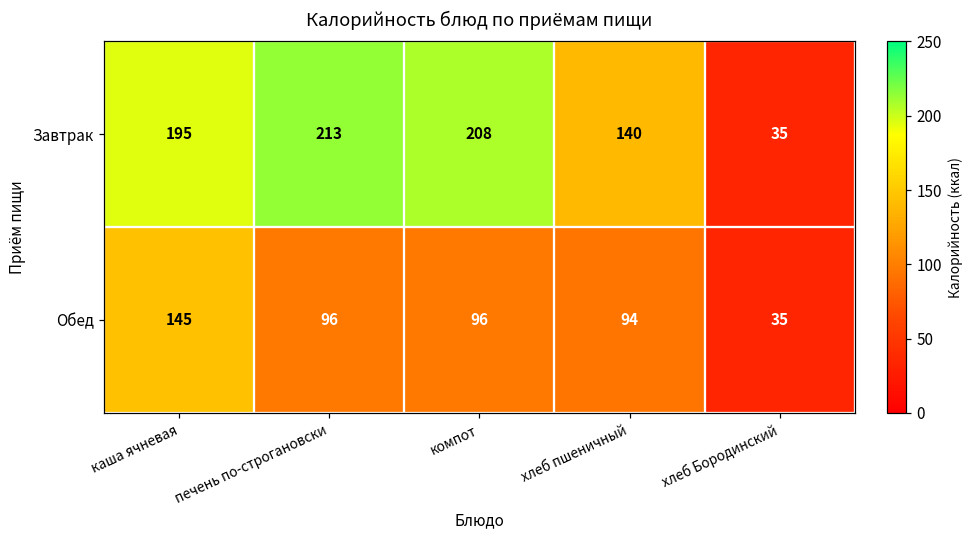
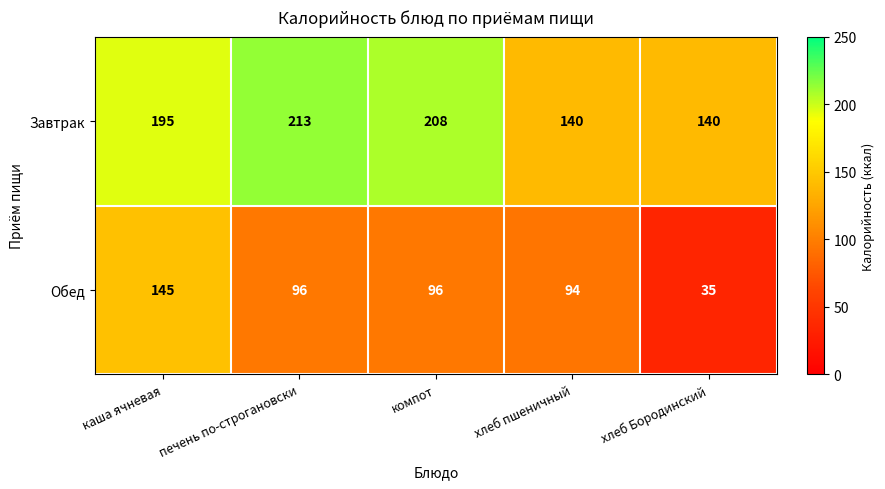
  {
    "Завтрак": {
      "каша ячневая": 195,
      "печень по-строгановски": 213,
      "компот": 208,
      "хлеб пшеничный": 140,
-     "хлеб Бородинский": 35
+     "хлеб Бородинский": 140
    },
    "Обед": {
      "каша ячневая": 145,
      "печень по-строгановски": 96,
      "компот": 96,
      "хлеб пшеничный": 94,
      "хлеб Бородинский": 35
    }
  }
